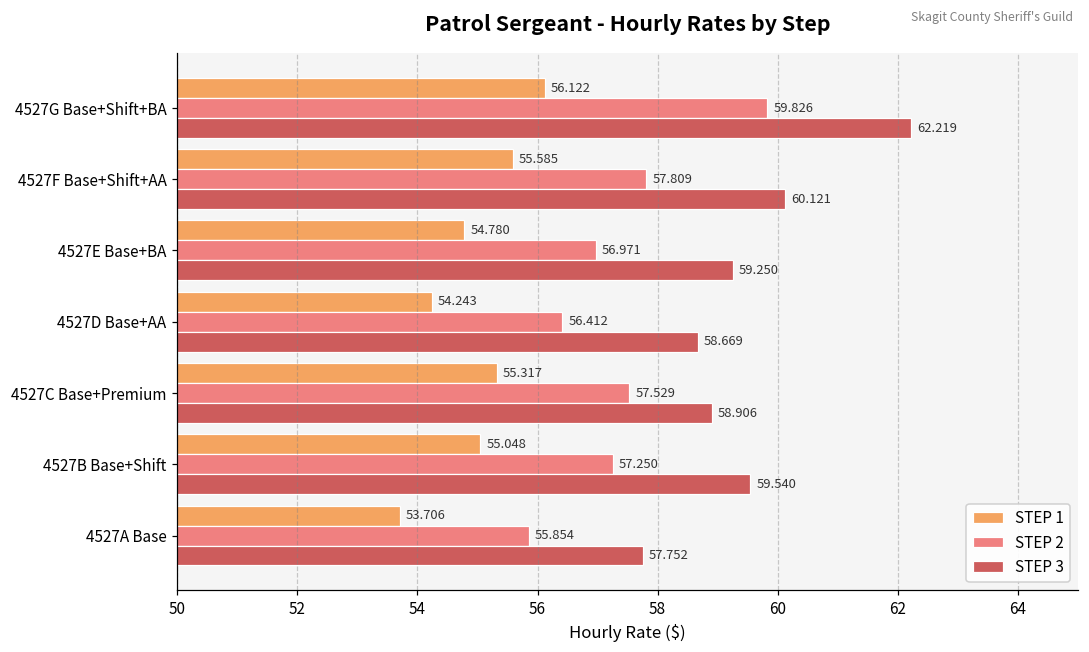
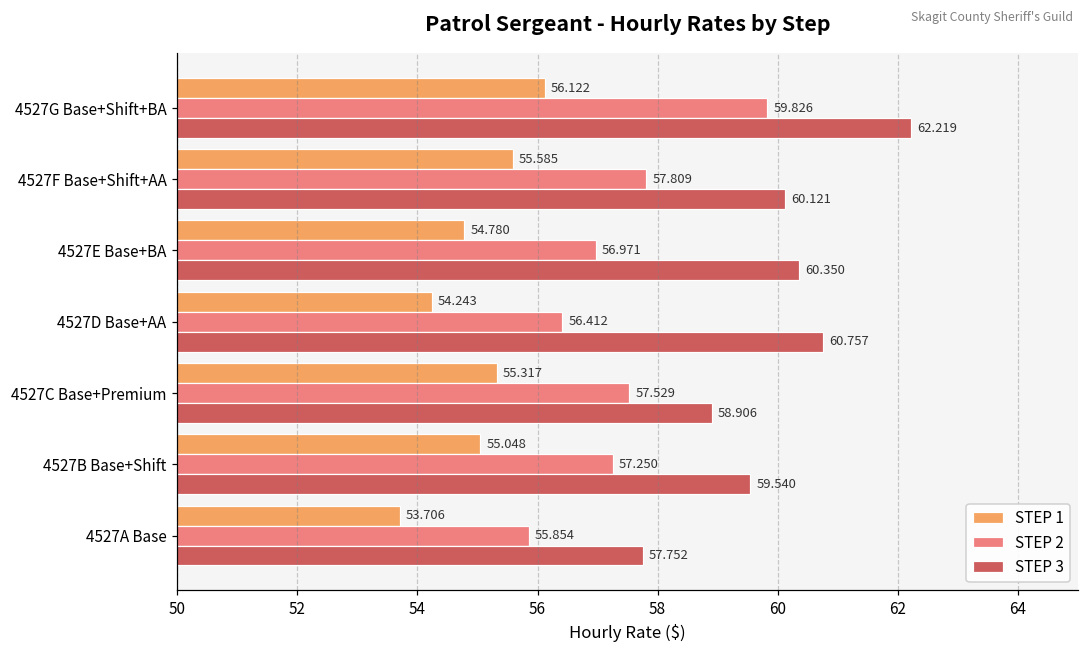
  {
    "STEP 3": {
      "4527G Base+Shift+BA": 62.219,
      "4527F Base+Shift+AA": 60.121,
-     "4527E Base+BA": 59.250,
-     "4527D Base+AA": 58.669,
+     "4527E Base+BA": 60.350,
+     "4527D Base+AA": 60.757,
      "4527C Base+Premium": 58.906,
      "4527B Base+Shift": 59.540,
      "4527A Base": 57.752
    }
  }
